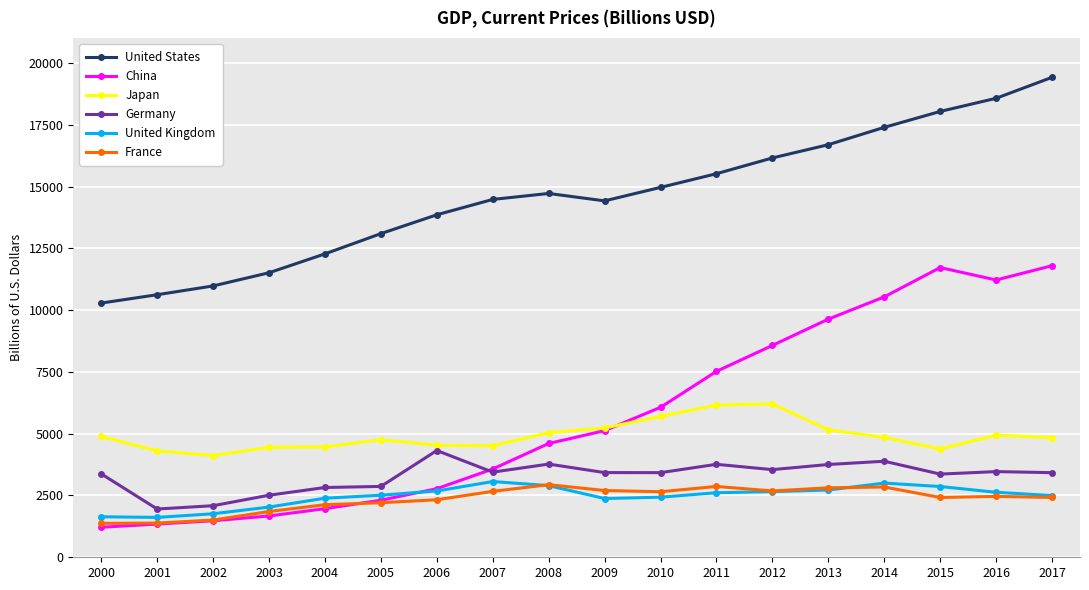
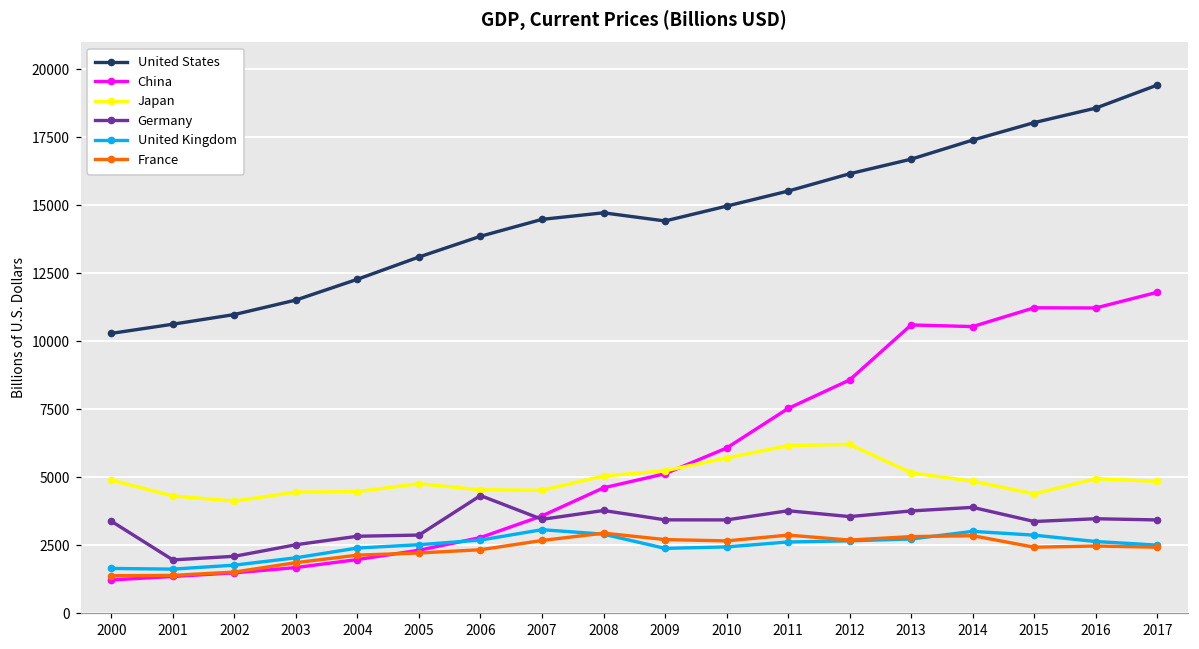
  {
    "United States": {
      "2000": 10300,
      "2001": 10600,
      "2002": 11000,
      "2003": 11500,
      "2004": 12300,
      "2005": 13100,
      "2006": 13900,
      "2007": 14500,
      "2008": 14700,
      "2009": 14400,
      "2010": 15000,
      "2011": 15500,
      "2012": 16200,
      "2013": 16700,
      "2014": 17400,
      "2015": 18000,
      "2016": 18600,
      "2017": 19400
    },
    "China": {
      "2000": 1200,
      "2003": 1700,
      "2004": 2000,
      "2007": 3600,
      "2008": 4600,
      "2009": 5100,
      "2010": 6100,
      "2011": 7500,
      "2012": 8600,
-     "2013": 9600,
+     "2013": 10600,
      "2014": 10500,
-     "2015": 11700,
+     "2015": 11200,
      "2016": 11200,
      "2017": 11800
    },
    "Japan": {
      "2000": 4900,
      "2001": 4300,
      "2002": 4100,
      "2003": 4400,
      "2004": 4500,
      "2005": 4800,
      "2006": 4500,
      "2007": 4500,
      "2008": 5000,
      "2009": 5200,
      "2010": 5700,
      "2011": 6200,
      "2012": 6200,
      "2013": 5200,
      "2014": 4800,
      "2015": 4400,
      "2016": 4900,
      "2017": 4800
    },
    "Germany": {
      "2000": 3400,
      "2001": 2000,
      "2002": 2100,
      "2003": 2500,
      "2004": 2800,
      "2005": 2900,
      "2006": 4300,
      "2007": 3400,
      "2008": 3800,
      "2009": 3400,
      "2010": 3400,
      "2011": 3800,
      "2012": 3500,
      "2013": 3800,
      "2014": 3900,
      "2015": 3400,
      "2016": 3500,
      "2017": 3400
    },
    "United Kingdom": {
      "2000": 1600,
      "2001": 1600,
      "2002": 1800,
      "2003": 2000,
      "2004": 2400,
      "2005": 2500,
      "2007": 3100,
      "2009": 2400,
      "2010": 2400,
      "2011": 2600,
      "2014": 3000,
      "2015": 2900,
      "2016": 2600
    },
    "France": {
      "2000": 1400,
      "2003": 1900,
      "2004": 2100,
      "2006": 2300,
      "2007": 2700,
      "2009": 2700,
      "2010": 2700,
      "2011": 2900,
      "2014": 2800,
      "2015": 2400,
      "2016": 2500
    }
  }
